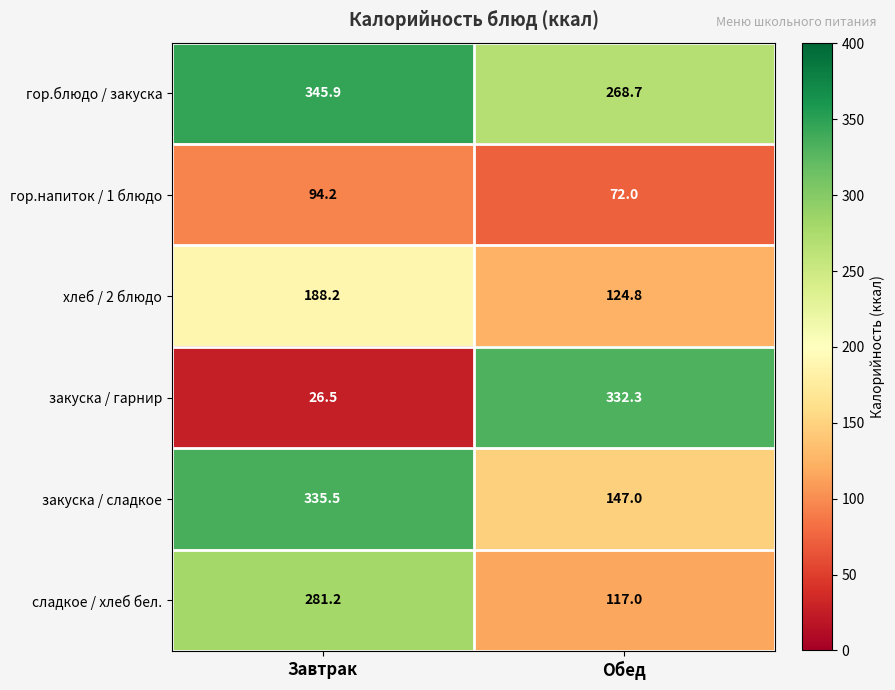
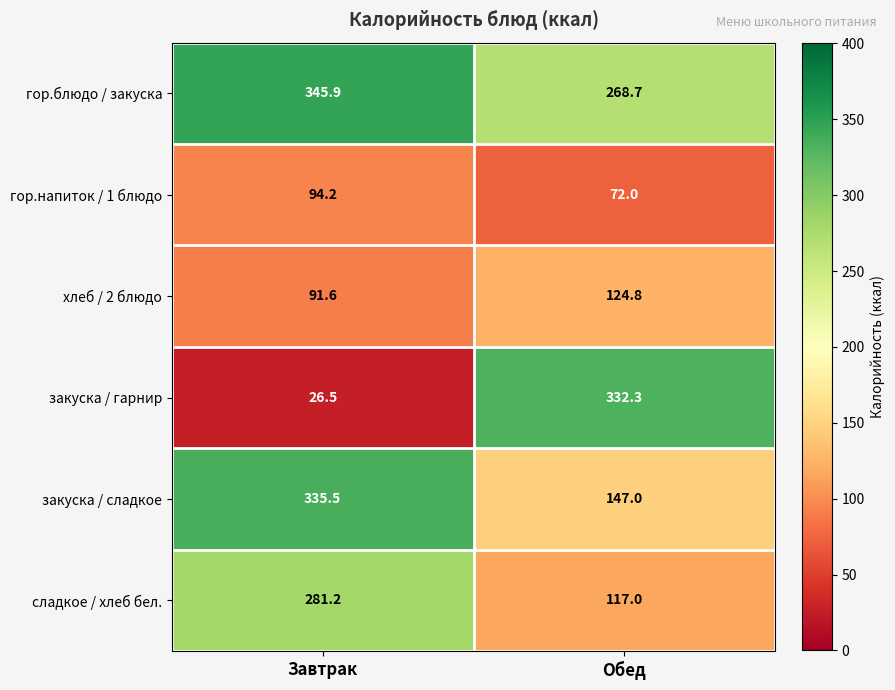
  {
    "гор.блюдо / закуска": {
      "Завтрак": 345.9,
      "Обед": 268.7
    },
    "гор.напиток / 1 блюдо": {
      "Завтрак": 94.2,
      "Обед": 72.0
    },
    "хлеб / 2 блюдо": {
-     "Завтрак": 188.2,
+     "Завтрак": 91.6,
      "Обед": 124.8
    },
    "закуска / гарнир": {
      "Завтрак": 26.5,
      "Обед": 332.3
    },
    "закуска / сладкое": {
      "Завтрак": 335.5,
      "Обед": 147.0
    },
    "сладкое / хлеб бел.": {
      "Завтрак": 281.2,
      "Обед": 117.0
    }
  }
